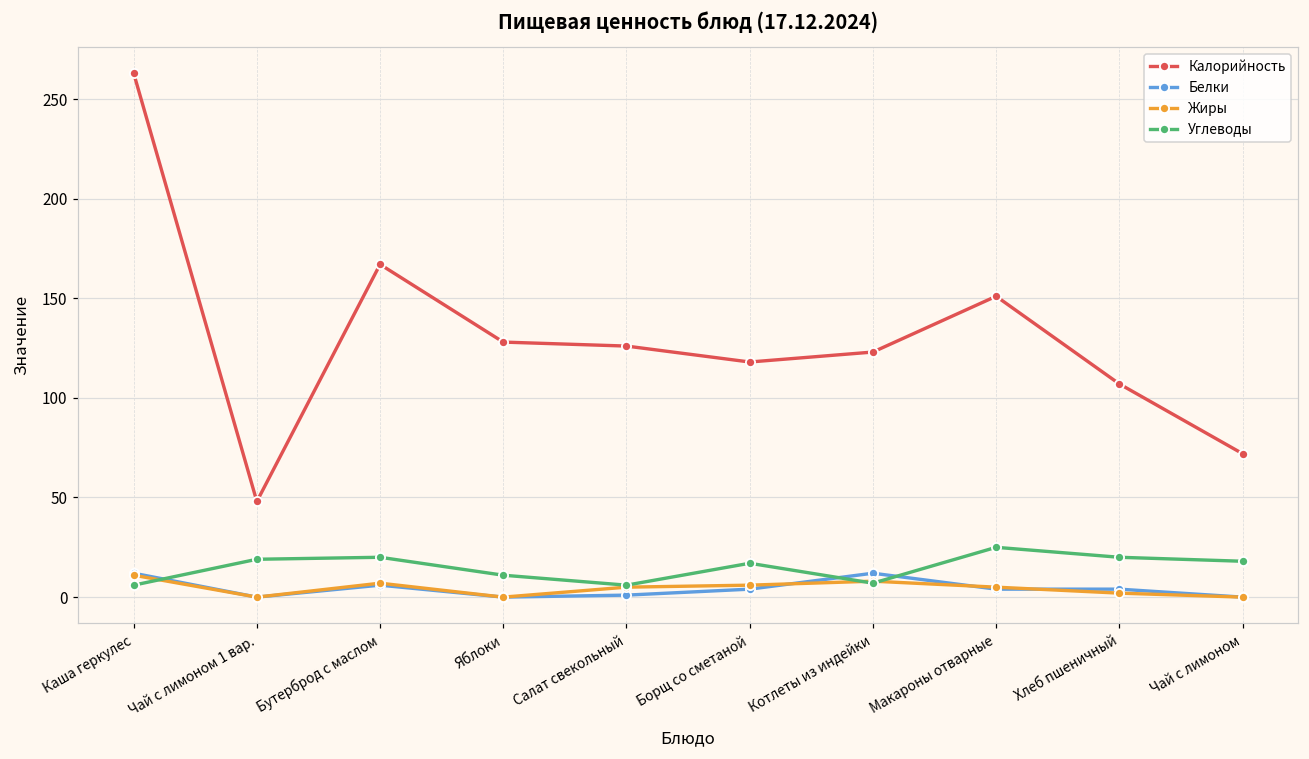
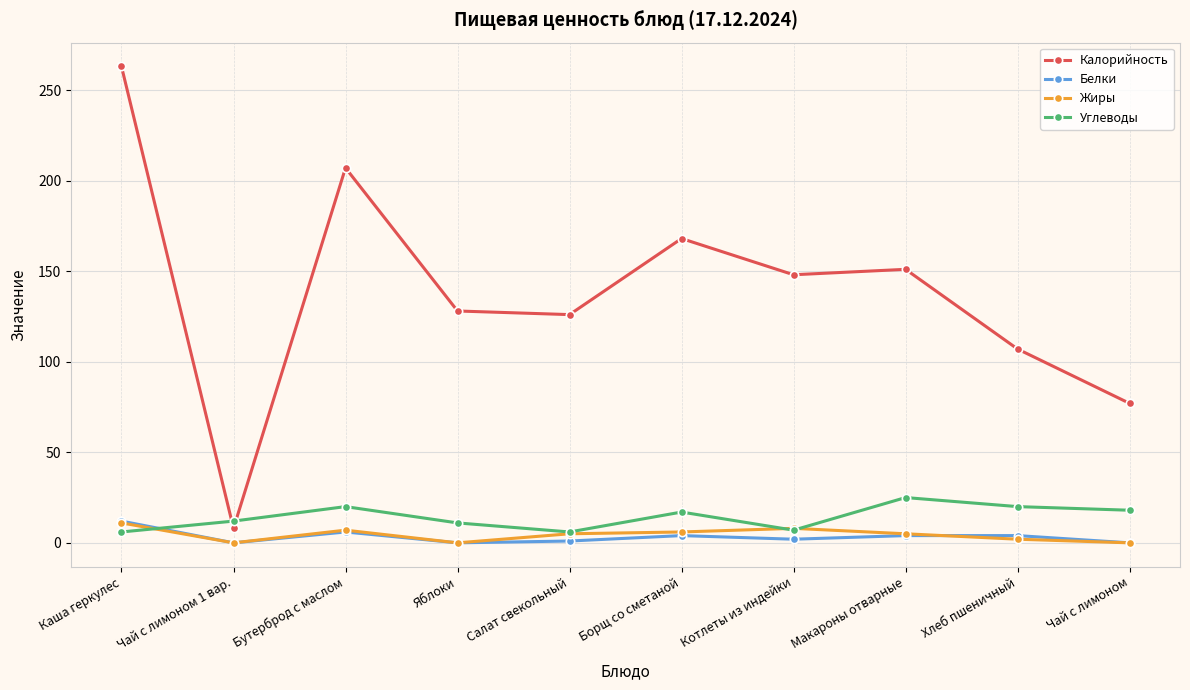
  {
    "Калорийность": {
      "Каша геркулес": 263,
-     "Чай с лимоном 1 вар.": 48,
-     "Бутерброд с маслом": 167,
+     "Чай с лимоном 1 вар.": 8,
+     "Бутерброд с маслом": 207,
      "Яблоки": 128,
      "Салат свекольный": 126,
-     "Борщ со сметаной": 118,
-     "Котлеты из индейки": 123,
+     "Борщ со сметаной": 168,
+     "Котлеты из индейки": 148,
      "Макароны отварные": 151,
      "Хлеб пшеничный": 107,
-     "Чай с лимоном": 72
+     "Чай с лимоном": 77
    },
    "Белки": {
      "Салат свекольный": 1,
      "Борщ со сметаной": 4,
-     "Котлеты из индейки": 12,
+     "Котлеты из индейки": 2,
      "Хлеб пшеничный": 4
    },
    "Жиры": {
      "Борщ со сметаной": 6,
      "Хлеб пшеничный": 2
    },
    "Углеводы": {
      "Каша геркулес": 6,
-     "Чай с лимоном 1 вар.": 19,
+     "Чай с лимоном 1 вар.": 12,
      "Бутерброд с маслом": 20,
      "Яблоки": 11,
      "Борщ со сметаной": 17,
      "Макароны отварные": 25,
      "Хлеб пшеничный": 20,
      "Чай с лимоном": 18
    }
  }
